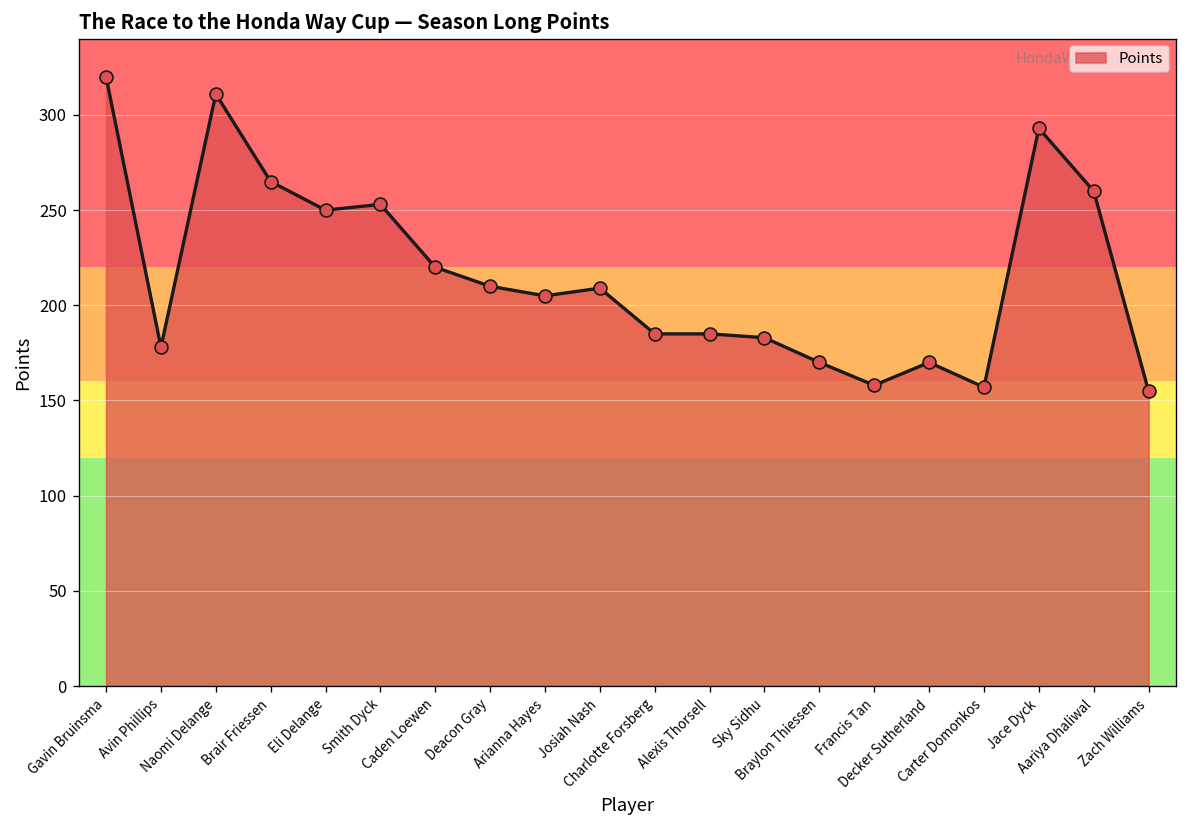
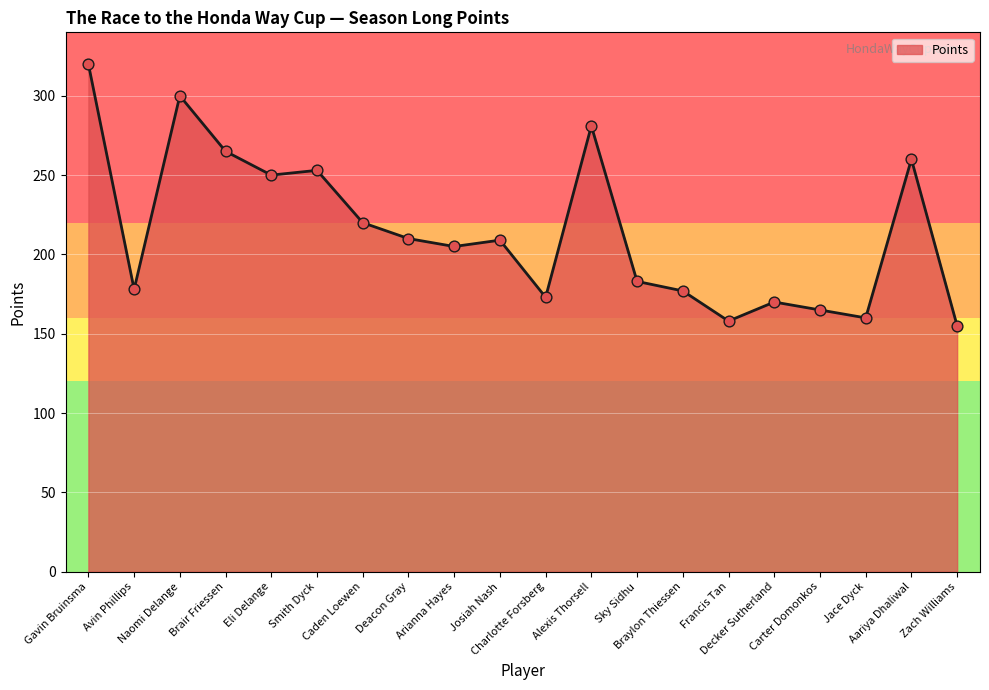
  {
    "Gavin Bruinsma": 320,
    "Avin Phillips": 178,
-   "Naomi Delange": 311,
+   "Naomi Delange": 300,
    "Brair Friessen": 265,
    "Eli Delange": 250,
    "Smith Dyck": 253,
    "Caden Loewen": 220,
    "Deacon Gray": 210,
    "Arianna Hayes": 205,
    "Josiah Nash": 209,
-   "Charlotte Forsberg": 185,
-   "Alexis Thorsell": 185,
+   "Charlotte Forsberg": 173,
+   "Alexis Thorsell": 281,
    "Sky Sidhu": 183,
-   "Braylon Thiessen": 170,
+   "Braylon Thiessen": 177,
    "Francis Tan": 158,
    "Decker Sutherland": 170,
-   "Carter Domonkos": 157,
-   "Jace Dyck": 293,
+   "Carter Domonkos": 165,
+   "Jace Dyck": 160,
    "Aariya Dhaliwal": 260,
    "Zach Williams": 155
  }
